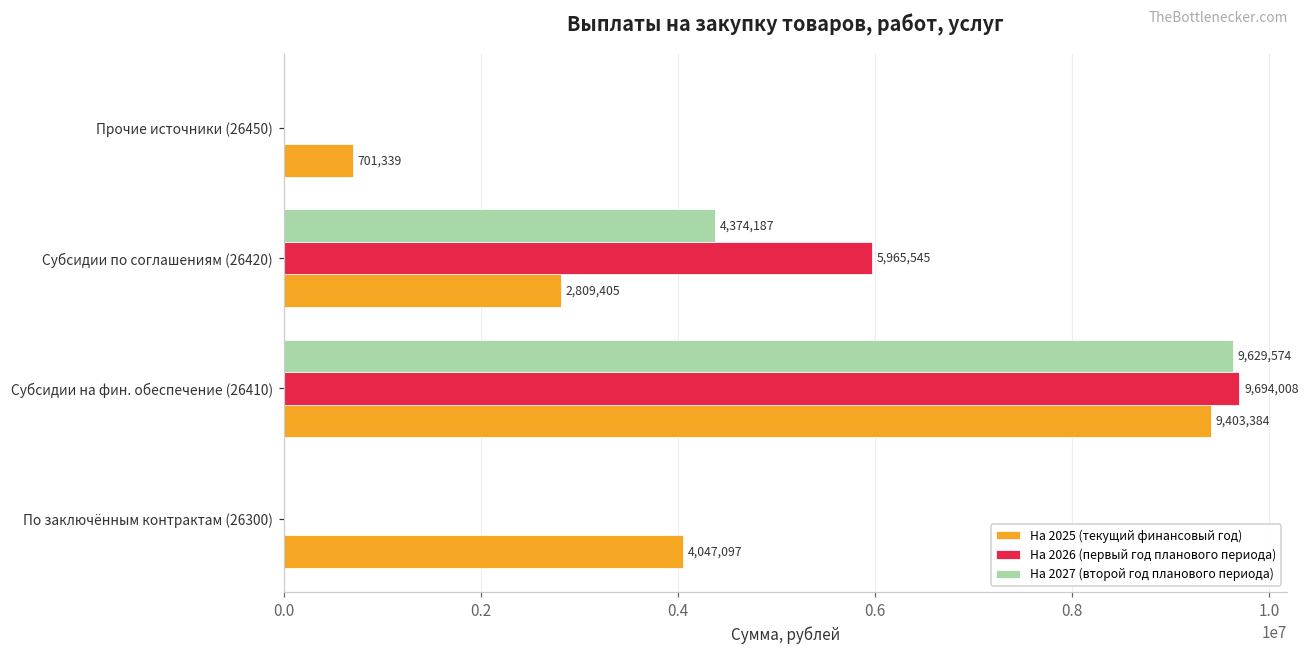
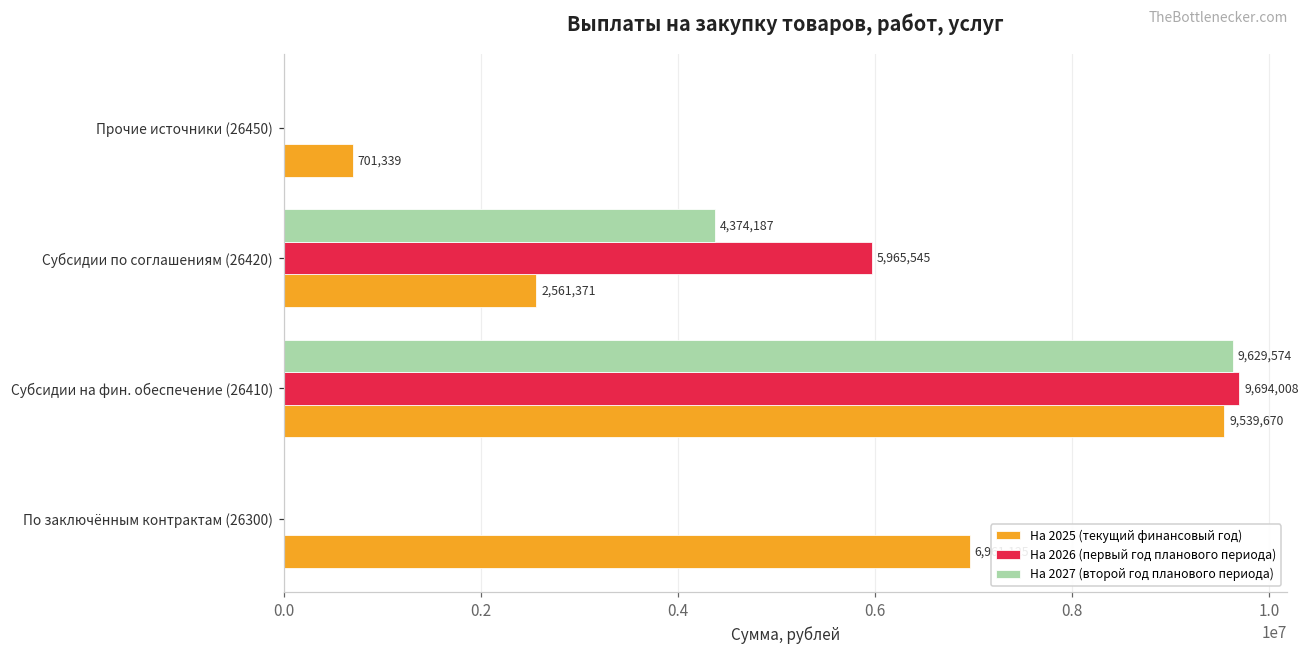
  {
    "На 2025 (текущий финансовый год)": {
      "Прочие источники (26450)": "701,339",
-     "Субсидии по соглашениям (26420)": "2,809,405",
-     "Субсидии на фин. обеспечение (26410)": "9,403,384",
-     "По заключённым контрактам (26300)": "4000000"
+     "Субсидии по соглашениям (26420)": "2,561,371",
+     "Субсидии на фин. обеспечение (26410)": "9,539,670",
+     "По заключённым контрактам (26300)": "7000000"
    },
    "На 2026 (первый год планового периода)": {
      "Субсидии по соглашениям (26420)": "5,965,545",
      "Субсидии на фин. обеспечение (26410)": "9,694,008"
    },
    "На 2027 (второй год планового периода)": {
      "Субсидии по соглашениям (26420)": "4,374,187",
      "Субсидии на фин. обеспечение (26410)": "9,629,574"
    }
  }
